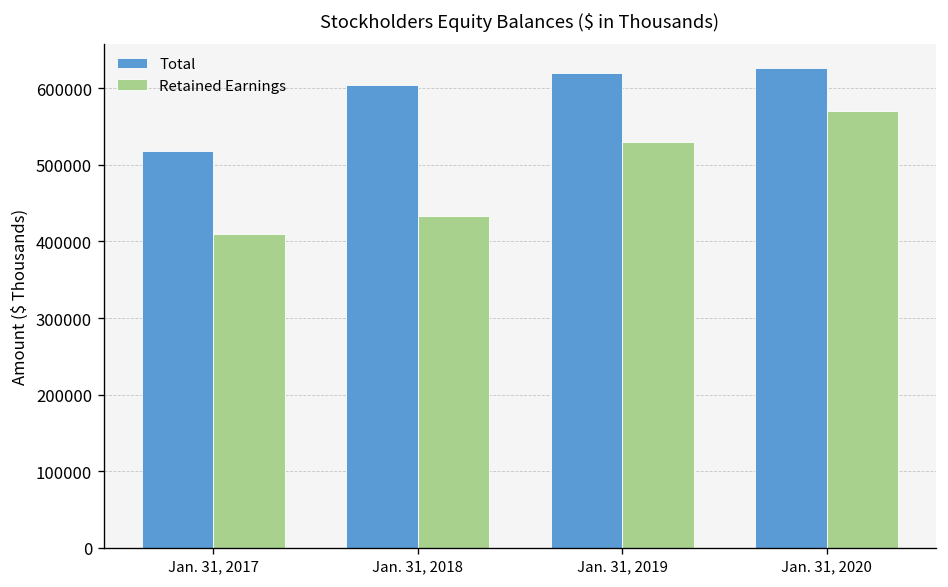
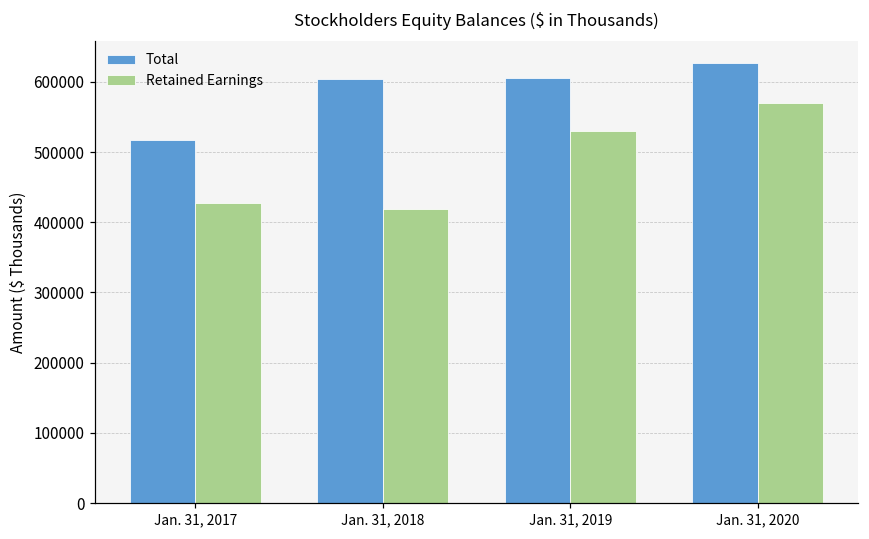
  {
    "Total": {
      "Jan. 31, 2017": 520000,
      "Jan. 31, 2018": 600000,
-     "Jan. 31, 2019": 620000,
+     "Jan. 31, 2019": 610000,
      "Jan. 31, 2020": 630000
    },
    "Retained Earnings": {
-     "Jan. 31, 2017": 410000,
-     "Jan. 31, 2018": 430000,
+     "Jan. 31, 2017": 430000,
+     "Jan. 31, 2018": 420000,
      "Jan. 31, 2019": 530000,
      "Jan. 31, 2020": 570000
    }
  }
